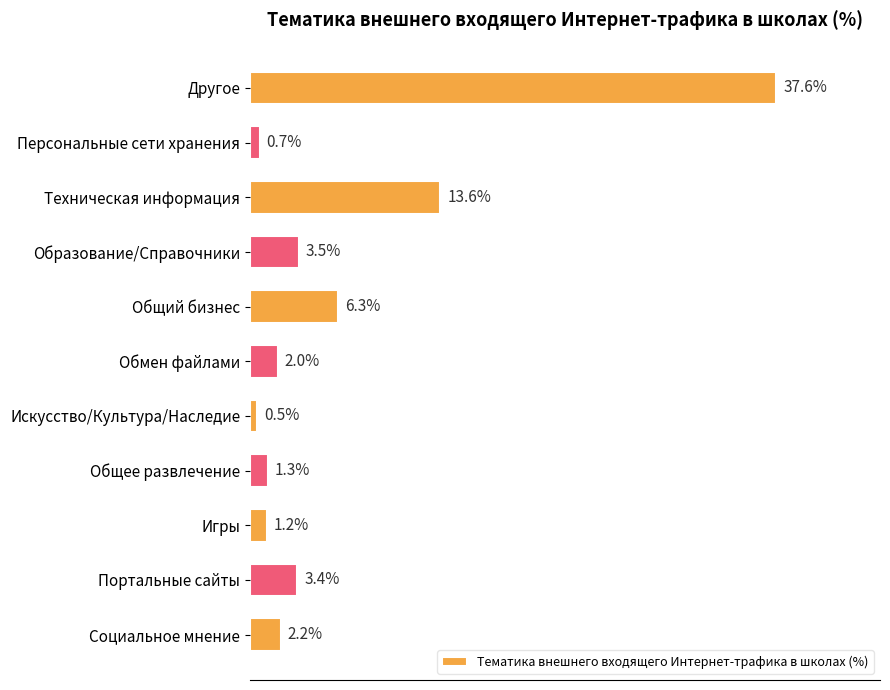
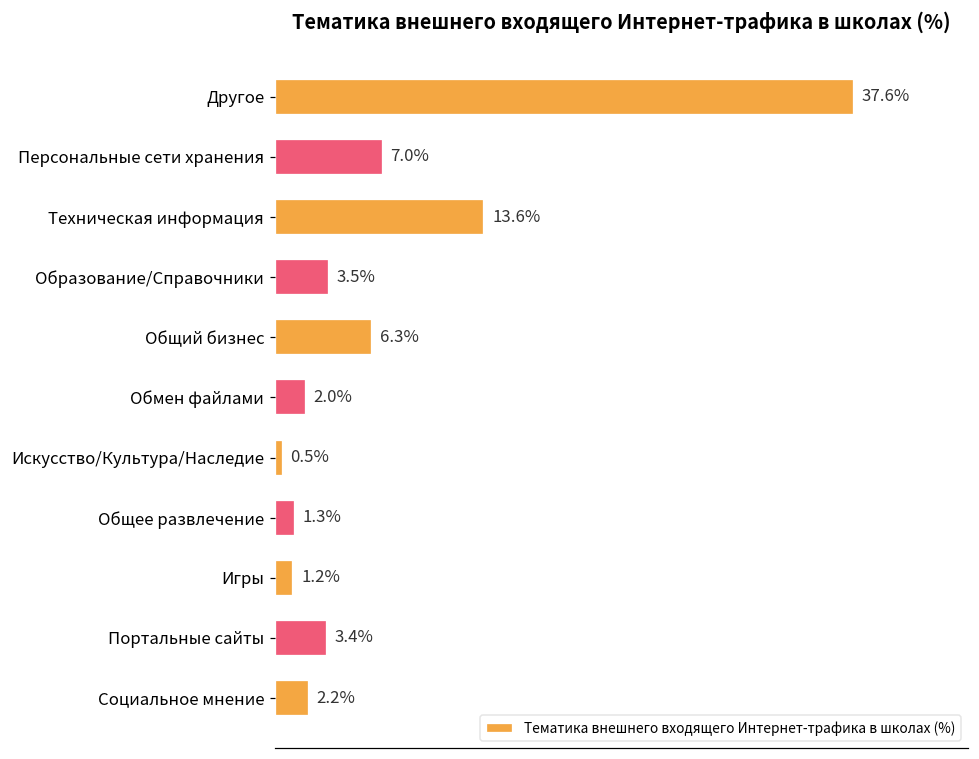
  {
    "Другое": "37.6%",
-   "Персональные сети хранения": "0.7%",
+   "Персональные сети хранения": "7.0%",
    "Техническая информация": "13.6%",
    "Образование/Справочники": "3.5%",
    "Общий бизнес": "6.3%",
    "Обмен файлами": "2.0%",
    "Искусство/Культура/Наследие": "0.5%",
    "Общее развлечение": "1.3%",
    "Игры": "1.2%",
    "Портальные сайты": "3.4%",
    "Социальное мнение": "2.2%"
  }
